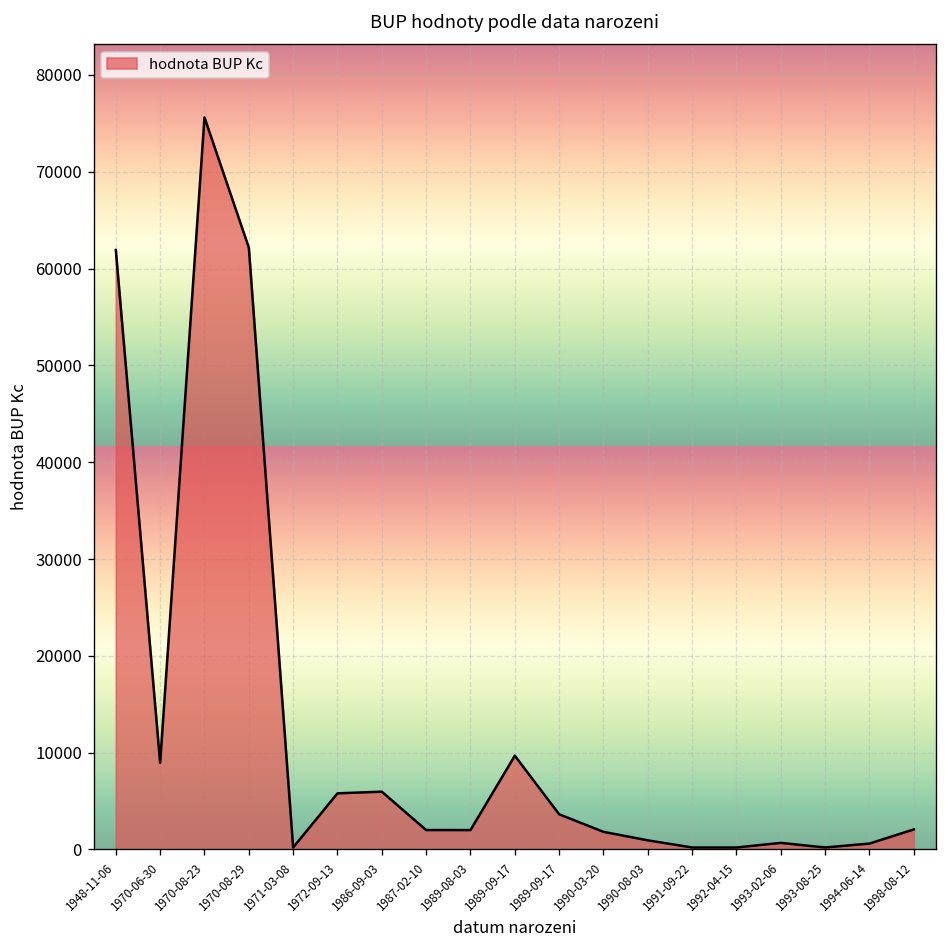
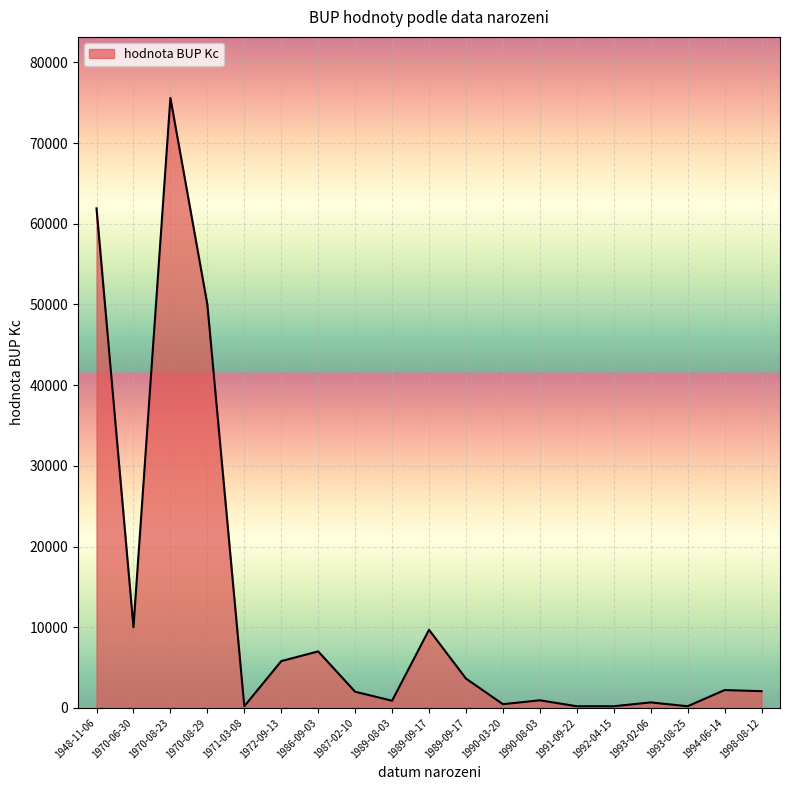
  {
    "1948-11-06": 62000,
-   "1970-06-30": 9000,
+   "1970-06-30": 10000,
    "1970-08-23": 76000,
-   "1970-08-29": 62000,
+   "1970-08-29": 50000,
    "1971-03-08": 0,
    "1972-09-13": 6000,
-   "1986-09-03": 6000,
+   "1986-09-03": 7000,
    "1987-02-10": 2000,
-   "1989-08-03": 2000,
-   "1990-03-20": 2000,
+   "1989-08-03": 1000,
+   "1990-03-20": 0,
    "1990-08-03": 1000,
    "1991-09-22": 0,
    "1992-04-15": 0,
    "1993-02-06": 1000,
    "1993-08-25": 0,
-   "1994-06-14": 1000,
+   "1994-06-14": 2000,
    "1998-08-12": 2000
  }
